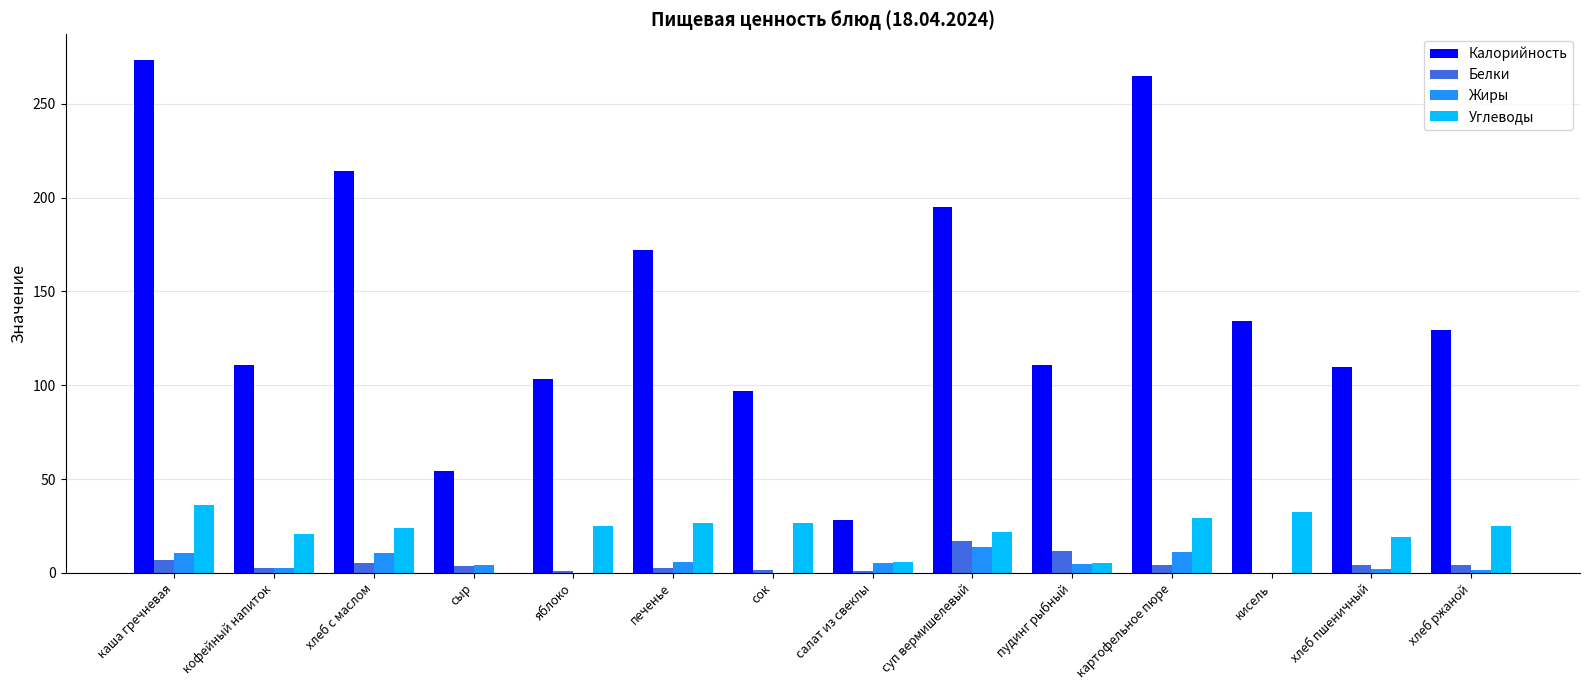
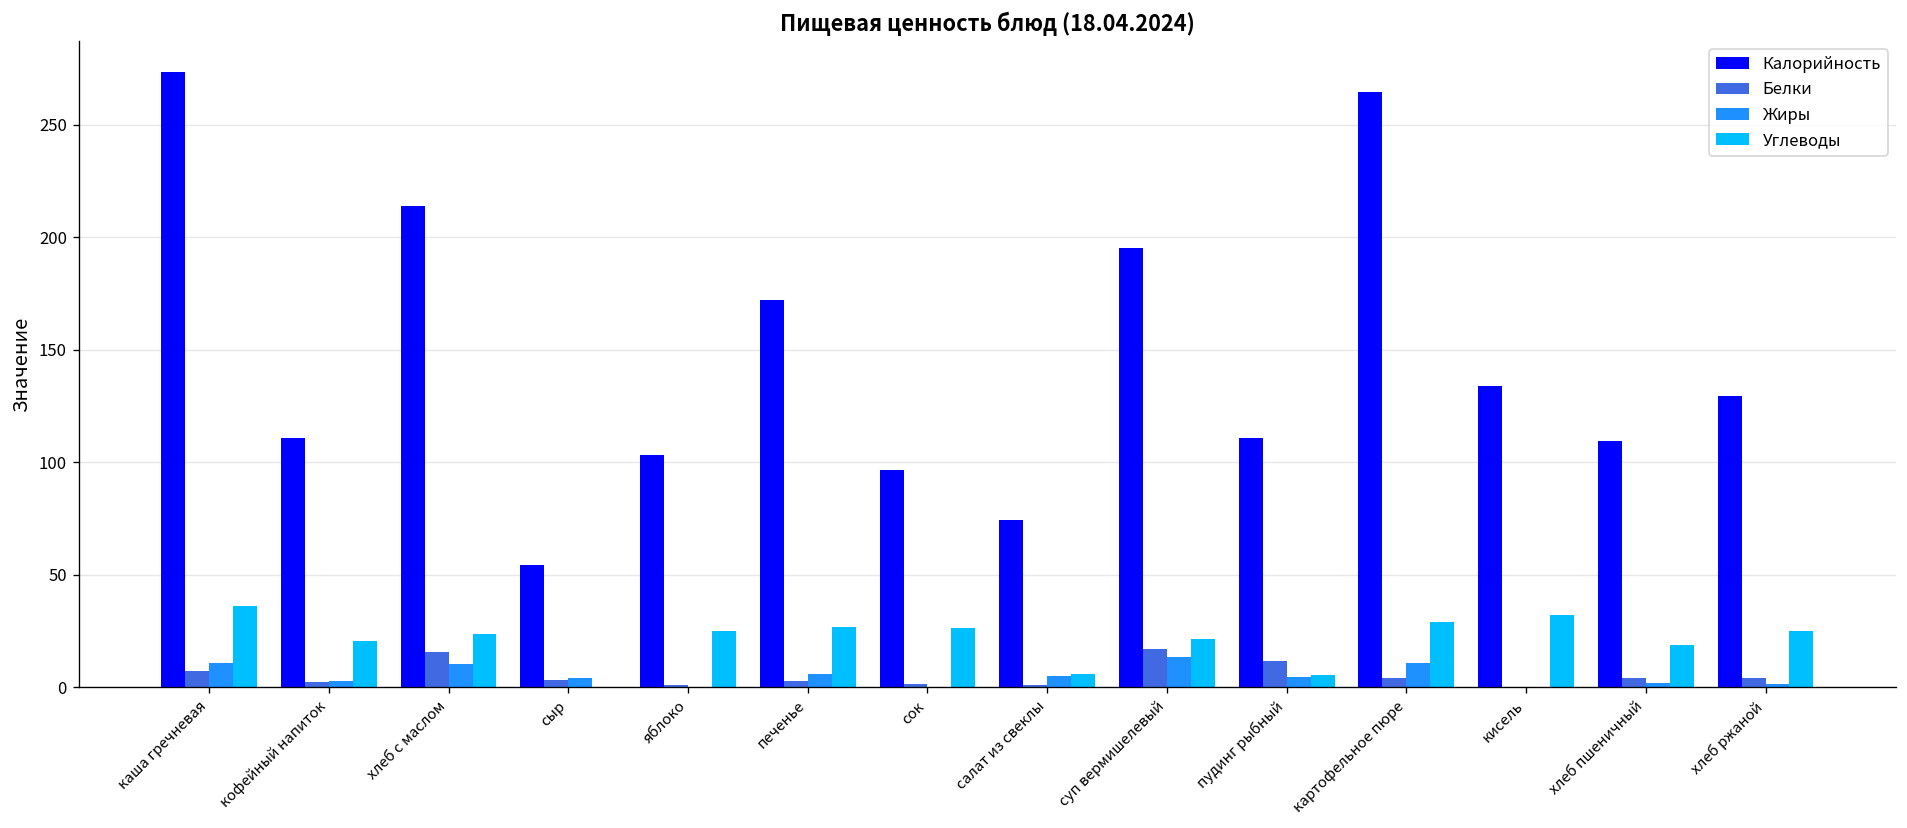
  {
    "Калорийность": {
      "каша гречневая": 273,
      "кофейный напиток": 111,
      "хлеб с маслом": 214,
      "сыр": 54,
      "яблоко": 103,
      "печенье": 172,
      "сок": 97,
-     "салат из свеклы": 28,
+     "салат из свеклы": 74,
      "суп вермишелевый": 195,
      "пудинг рыбный": 111,
      "картофельное пюре": 265,
      "кисель": 134,
      "хлеб пшеничный": 110,
      "хлеб ржаной": 130
    },
    "Белки": {
      "каша гречневая": 7,
      "кофейный напиток": 2,
-     "хлеб с маслом": 5,
+     "хлеб с маслом": 16,
      "сыр": 3,
      "печенье": 3,
      "сок": 1,
      "суп вермишелевый": 17,
      "пудинг рыбный": 12,
      "картофельное пюре": 4,
      "кисель": 0,
      "хлеб пшеничный": 4,
      "хлеб ржаной": 4
    }
  }
